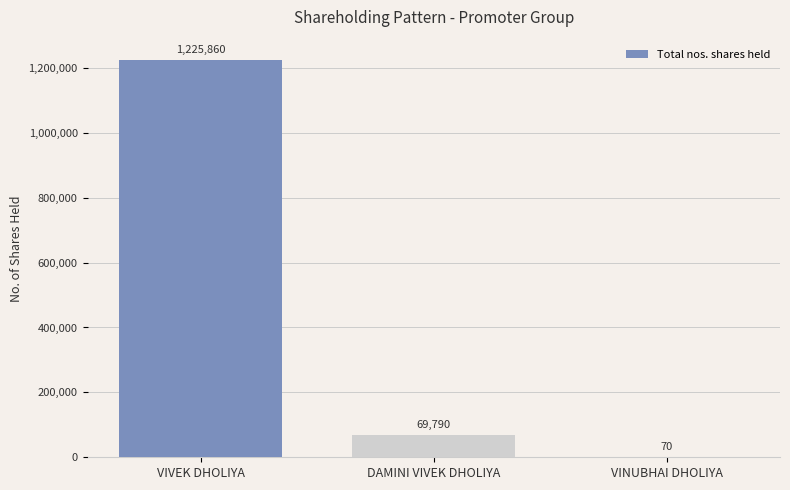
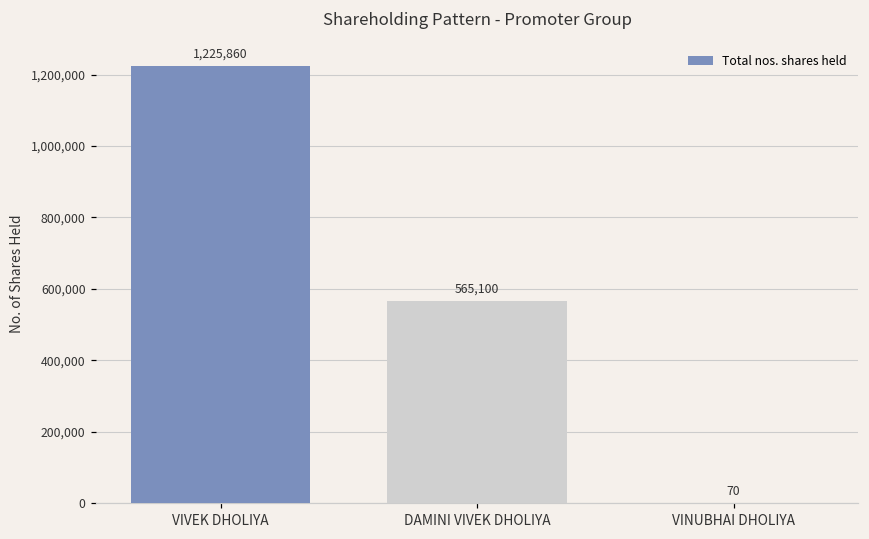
  {
    "VIVEK DHOLIYA": "1,225,860",
-   "DAMINI VIVEK DHOLIYA": "69,790",
+   "DAMINI VIVEK DHOLIYA": "565,100",
    "VINUBHAI DHOLIYA": "70"
  }
